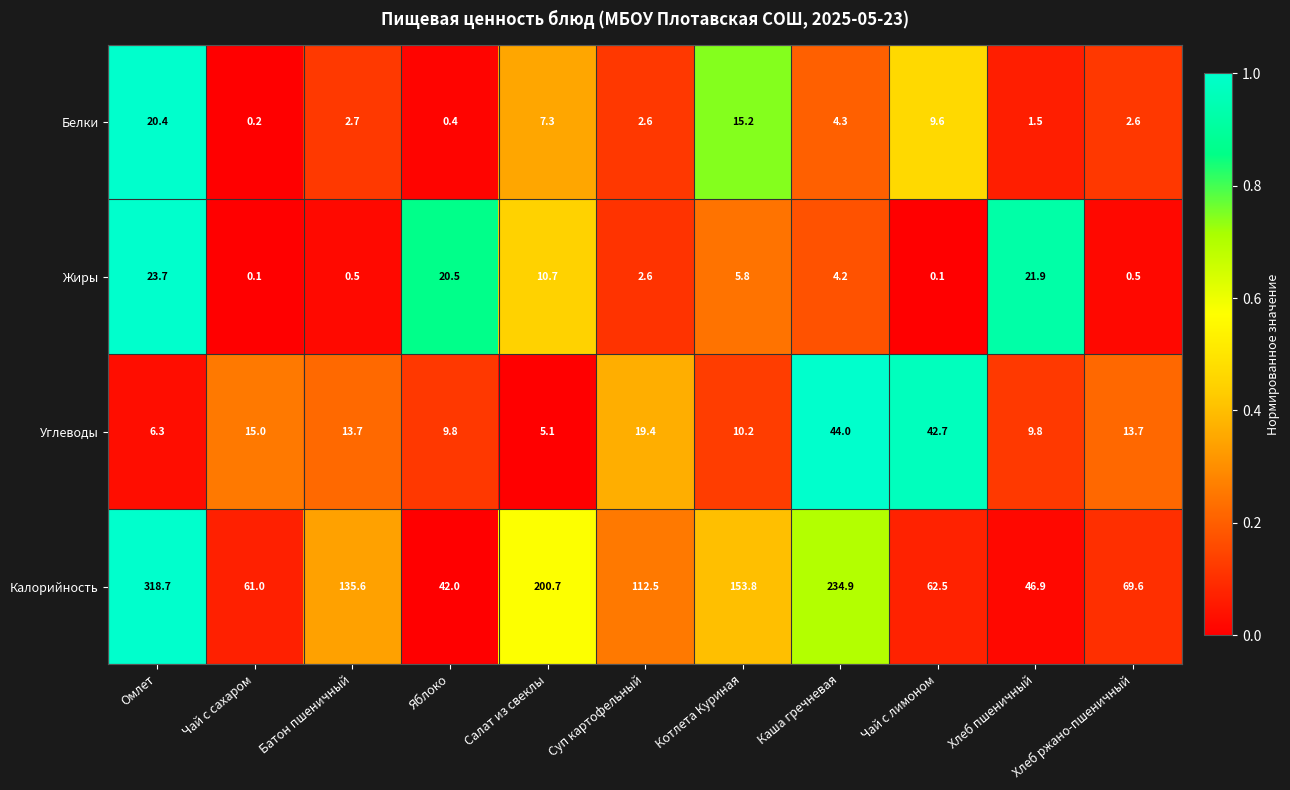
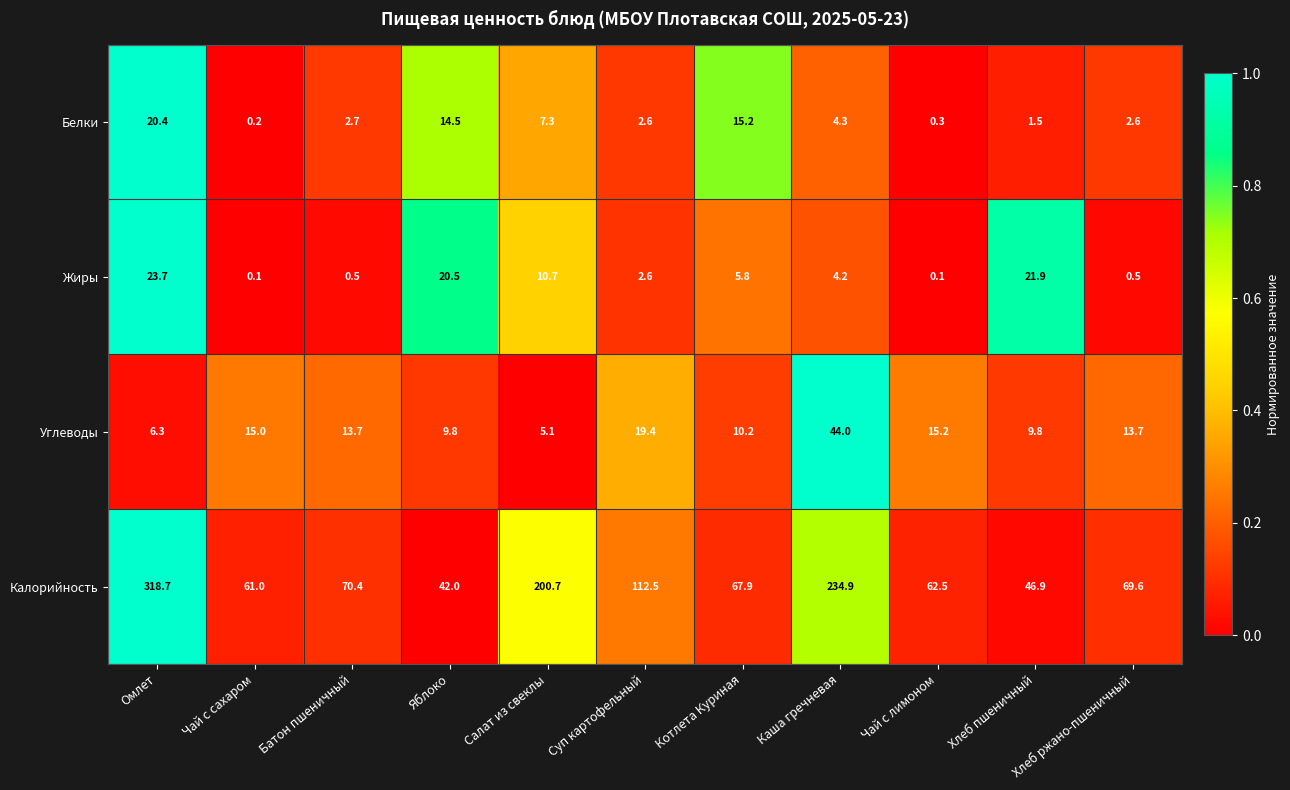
  {
    "Белки": {
      "Омлет": 20.4,
      "Чай с сахаром": 0.2,
      "Батон пшеничный": 2.7,
-     "Яблоко": 0.4,
+     "Яблоко": 14.5,
      "Салат из свеклы": 7.3,
      "Суп картофельный": 2.6,
      "Котлета Куриная": 15.2,
      "Каша гречневая": 4.3,
-     "Чай с лимоном": 9.6,
+     "Чай с лимоном": 0.3,
      "Хлеб пшеничный": 1.5,
      "Хлеб ржано-пшеничный": 2.6
    },
    "Жиры": {
      "Омлет": 23.7,
      "Чай с сахаром": 0.1,
      "Батон пшеничный": 0.5,
      "Яблоко": 20.5,
      "Салат из свеклы": 10.7,
      "Суп картофельный": 2.6,
      "Котлета Куриная": 5.8,
      "Каша гречневая": 4.2,
      "Чай с лимоном": 0.1,
      "Хлеб пшеничный": 21.9,
      "Хлеб ржано-пшеничный": 0.5
    },
    "Углеводы": {
      "Омлет": 6.3,
      "Чай с сахаром": 15.0,
      "Батон пшеничный": 13.7,
      "Яблоко": 9.8,
      "Салат из свеклы": 5.1,
      "Суп картофельный": 19.4,
      "Котлета Куриная": 10.2,
      "Каша гречневая": 44.0,
-     "Чай с лимоном": 42.7,
+     "Чай с лимоном": 15.2,
      "Хлеб пшеничный": 9.8,
      "Хлеб ржано-пшеничный": 13.7
    },
    "Калорийность": {
      "Омлет": 318.7,
      "Чай с сахаром": 61.0,
-     "Батон пшеничный": 135.6,
+     "Батон пшеничный": 70.4,
      "Яблоко": 42.0,
      "Салат из свеклы": 200.7,
      "Суп картофельный": 112.5,
-     "Котлета Куриная": 153.8,
+     "Котлета Куриная": 67.9,
      "Каша гречневая": 234.9,
      "Чай с лимоном": 62.5,
      "Хлеб пшеничный": 46.9,
      "Хлеб ржано-пшеничный": 69.6
    }
  }
